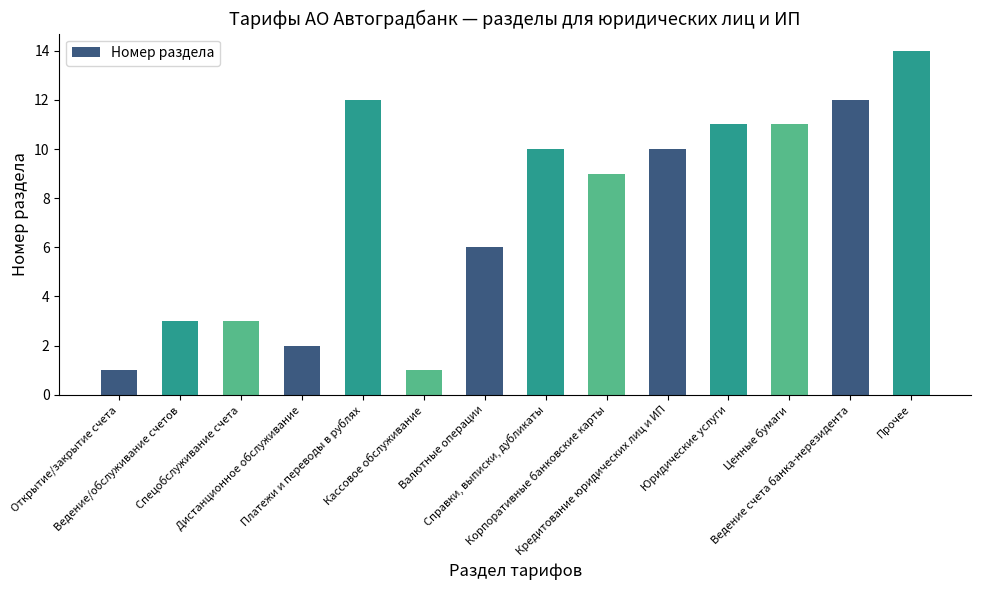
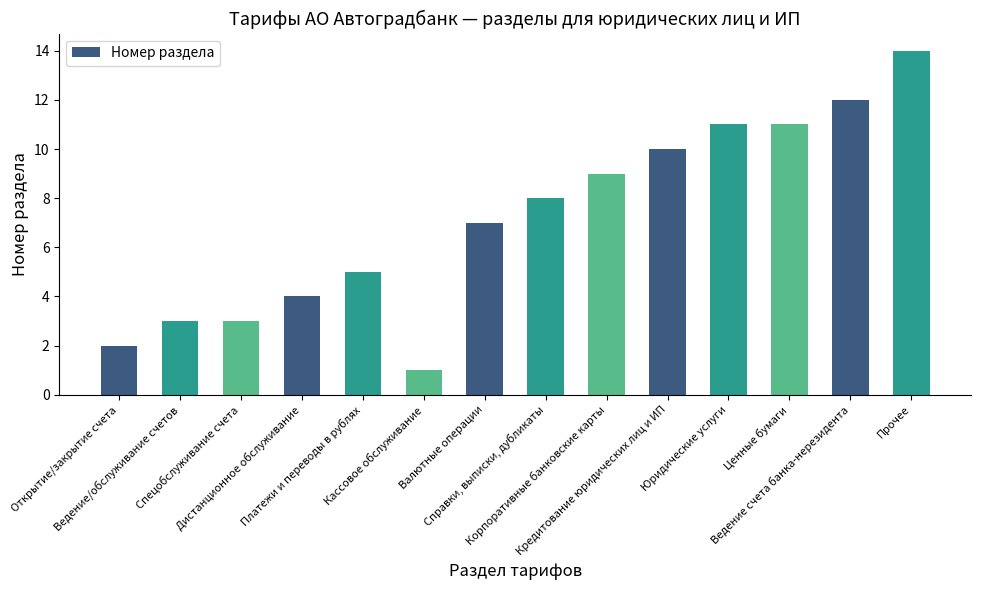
  {
-   "Открытие/закрытие счета": 1,
+   "Открытие/закрытие счета": 2,
    "Ведение/обслуживание счетов": 3,
    "Спецобслуживание счета": 3,
-   "Дистанционное обслуживание": 2,
-   "Платежи и переводы в рублях": 12,
+   "Дистанционное обслуживание": 4,
+   "Платежи и переводы в рублях": 5,
    "Кассовое обслуживание": 1,
-   "Валютные операции": 6,
-   "Справки, выписки, дубликаты": 10,
+   "Валютные операции": 7,
+   "Справки, выписки, дубликаты": 8,
    "Корпоративные банковские карты": 9,
    "Кредитование юридических лиц и ИП": 10,
    "Юридические услуги": 11,
    "Ценные бумаги": 11,
    "Ведение счета банка-нерезидента": 12,
    "Прочее": 14
  }
